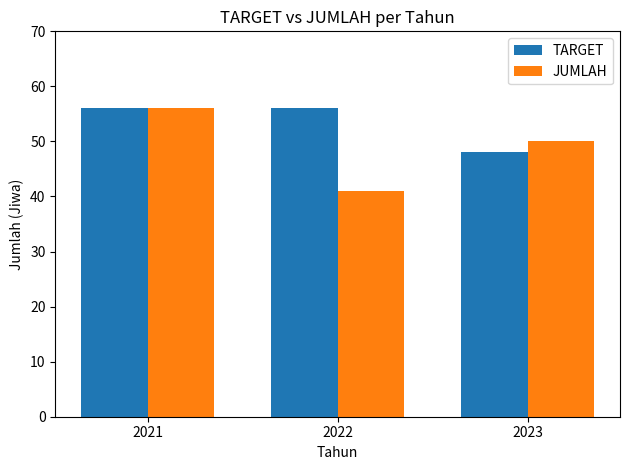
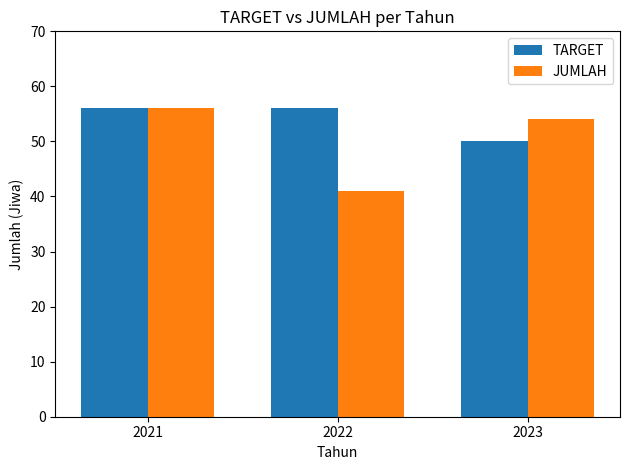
  {
    "TARGET": {
      "2021": 56,
      "2022": 56,
-     "2023": 48
+     "2023": 50
    },
    "JUMLAH": {
      "2021": 56,
      "2022": 41,
-     "2023": 50
+     "2023": 54
    }
  }
